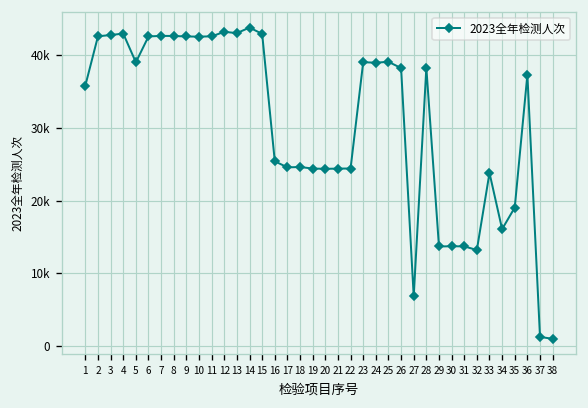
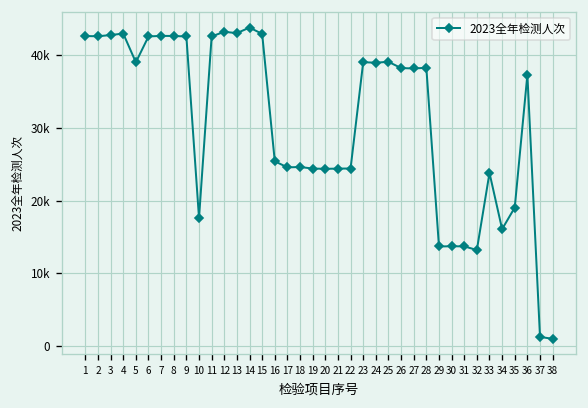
  {
-   "1": 36000,
+   "1": 43000,
    "2": 43000,
    "3": 43000,
    "4": 43000,
    "5": 39000,
    "6": 43000,
    "7": 43000,
    "8": 43000,
    "9": 43000,
-   "10": 43000,
+   "10": 18000,
    "11": 43000,
    "12": 43000,
    "13": 43000,
    "14": 44000,
    "15": 43000,
    "16": 25000,
    "17": 25000,
    "18": 25000,
    "19": 24000,
    "20": 24000,
    "21": 24000,
    "22": 24000,
    "23": 39000,
    "24": 39000,
    "25": 39000,
    "26": 38000,
-   "27": 7000,
+   "27": 38000,
    "28": 38000,
    "29": 14000,
    "30": 14000,
    "31": 14000,
    "32": 13000,
    "33": 24000,
    "34": 16000,
    "35": 19000,
    "36": 37000,
    "37": 1000,
    "38": 1000
  }
